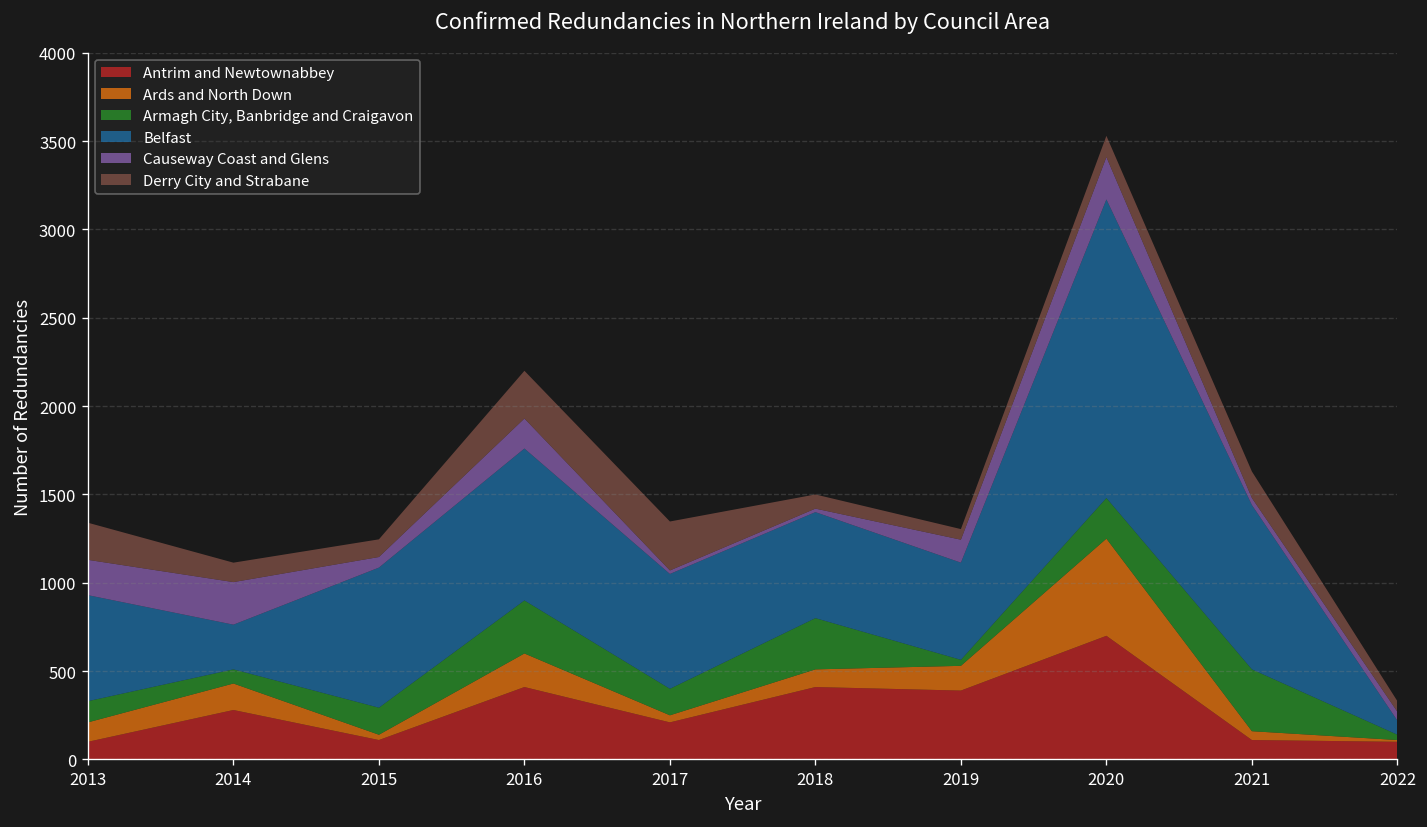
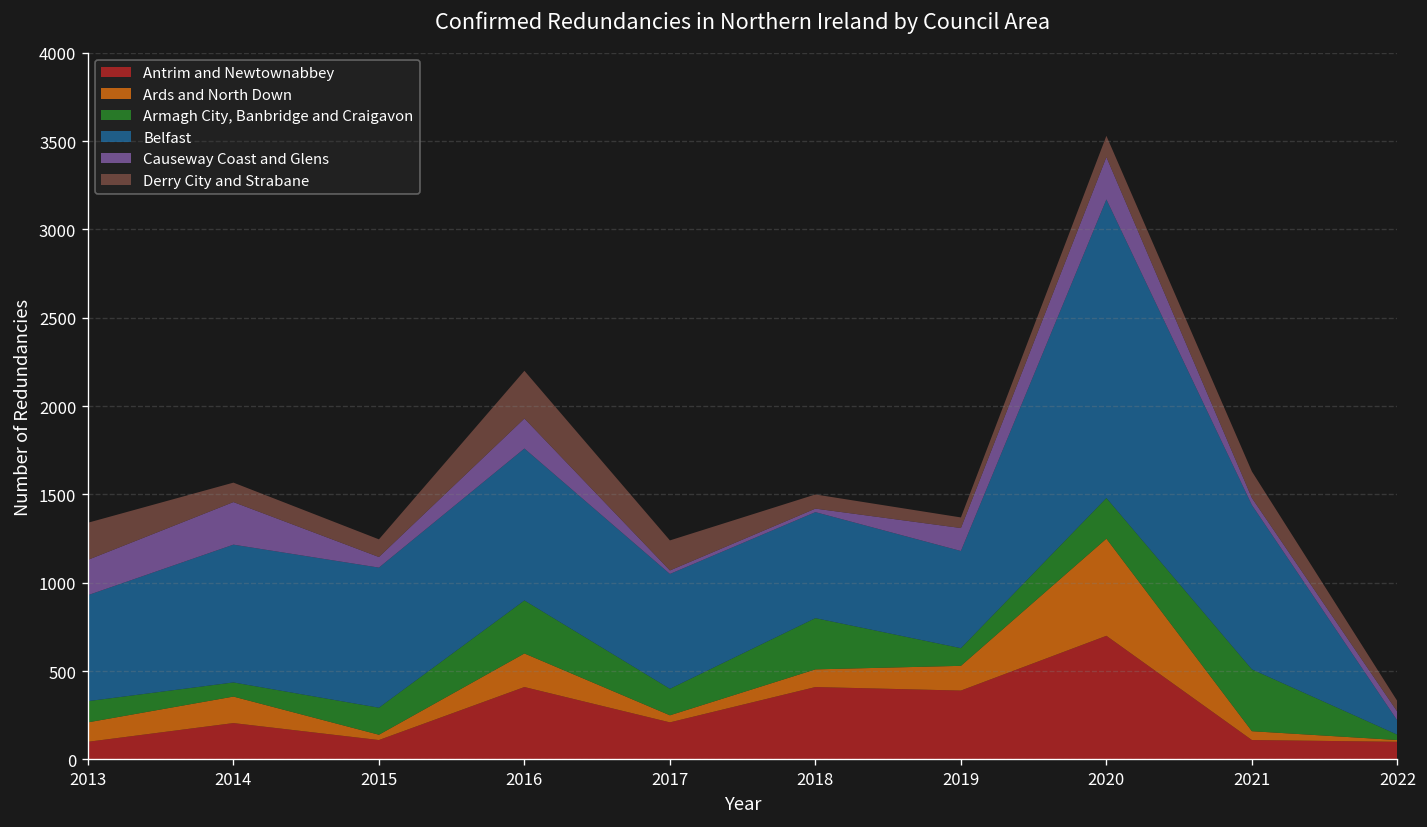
  {
    "Antrim and Newtownabbey": {
      "2013": 100,
-     "2014": 280,
+     "2014": 210,
      "2015": 110,
      "2016": 410,
      "2017": 210,
      "2018": 410,
      "2019": 390,
      "2020": 700,
      "2021": 110
    },
    "Ards and North Down": {
      "2013": 110,
      "2014": 150,
      "2015": 30,
      "2016": 190,
      "2017": 40,
      "2018": 100,
      "2019": 140,
      "2020": 550,
      "2021": 50
    },
    "Armagh City, Banbridge and Craigavon": {
      "2013": 120,
      "2014": 80,
      "2015": 150,
      "2016": 300,
      "2017": 150,
      "2018": 290,
-     "2019": 30,
+     "2019": 100,
      "2020": 230,
      "2021": 350,
      "2022": 30
    },
    "Belfast": {
      "2013": 600,
-     "2014": 250,
+     "2014": 780,
      "2015": 790,
      "2016": 860,
      "2017": 650,
      "2018": 600,
      "2019": 550,
      "2020": 1690,
      "2021": 930,
      "2022": 80
    },
    "Causeway Coast and Glens": {
      "2013": 200,
      "2014": 240,
      "2015": 60,
      "2016": 170,
      "2017": 20,
      "2018": 20,
      "2019": 130,
      "2020": 240,
      "2021": 40,
      "2022": 50
    },
    "Derry City and Strabane": {
      "2013": 210,
      "2014": 110,
      "2015": 100,
      "2016": 270,
-     "2017": 280,
+     "2017": 170,
      "2018": 80,
      "2019": 60,
      "2020": 120,
      "2021": 150,
      "2022": 60
    }
  }
